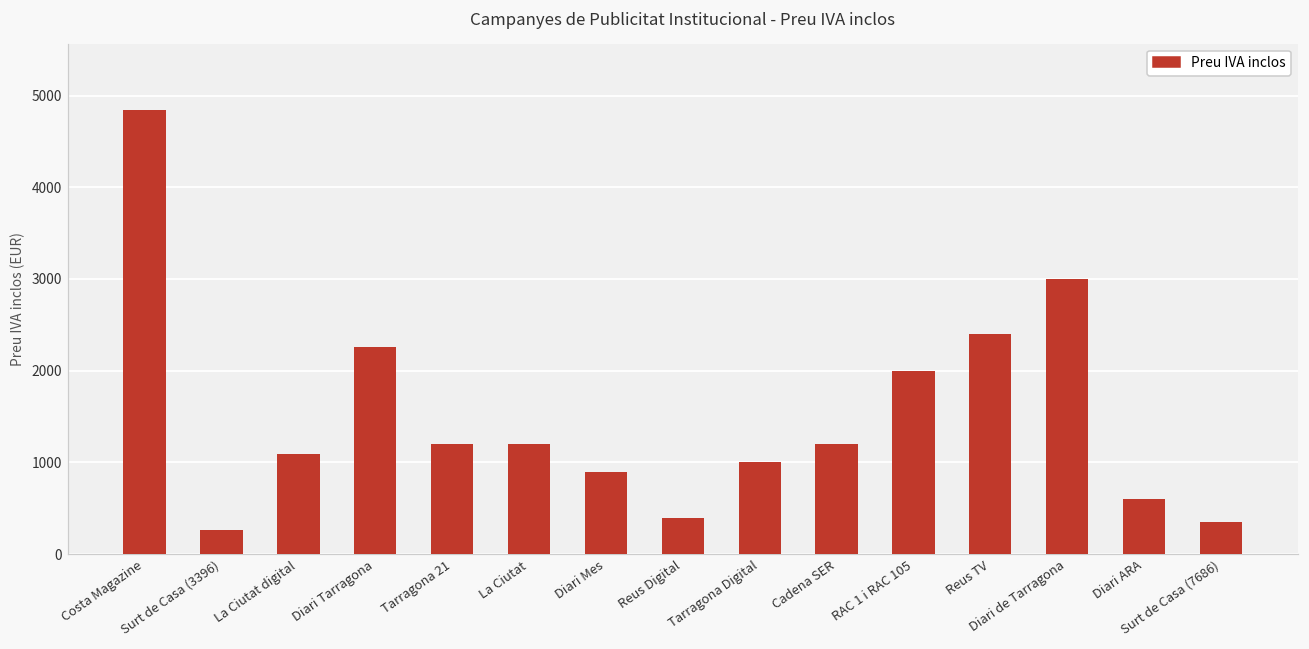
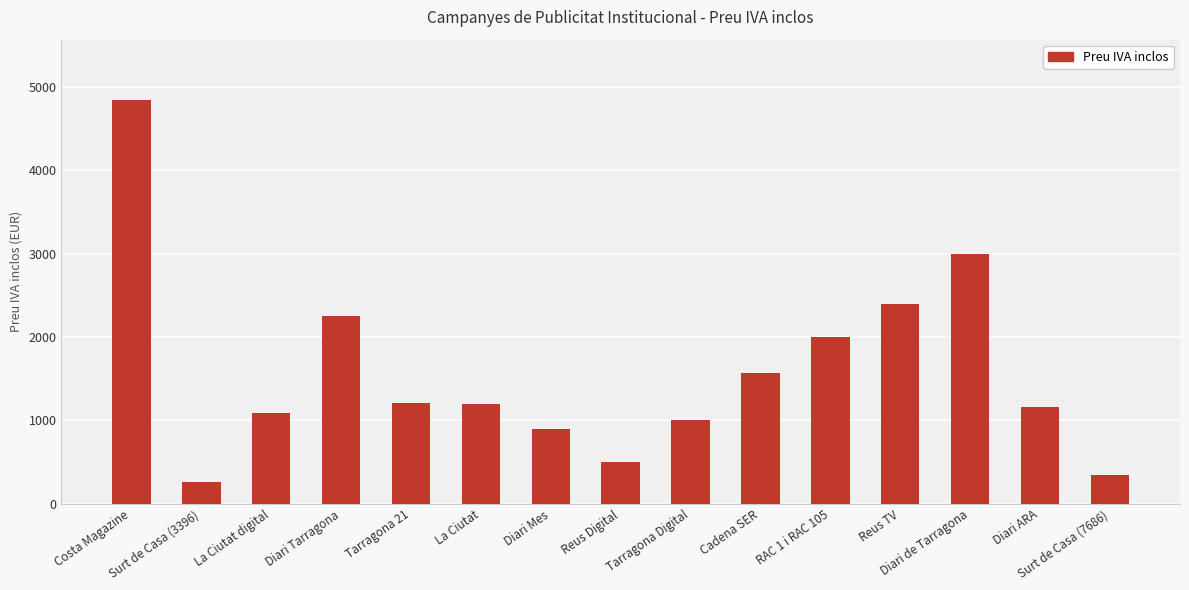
  {
    "Costa Magazine": 4800,
    "Surt de Casa (3396)": 300,
    "La Ciutat digital": 1100,
    "Diari Tarragona": 2300,
    "Tarragona 21": 1200,
    "La Ciutat": 1200,
    "Diari Mes": 900,
-   "Reus Digital": 400,
+   "Reus Digital": 500,
    "Tarragona Digital": 1000,
-   "Cadena SER": 1200,
+   "Cadena SER": 1600,
    "RAC 1 i RAC 105": 2000,
    "Reus TV": 2400,
    "Diari de Tarragona": 3000,
-   "Diari ARA": 600,
+   "Diari ARA": 1200,
    "Surt de Casa (7686)": 300
  }
